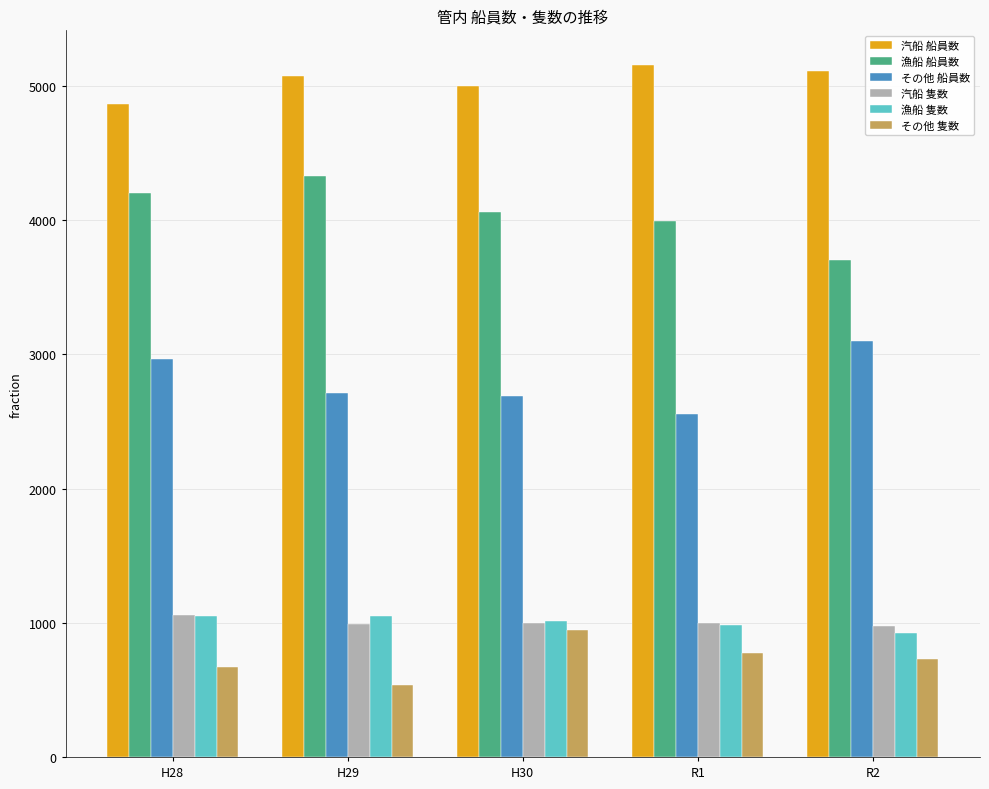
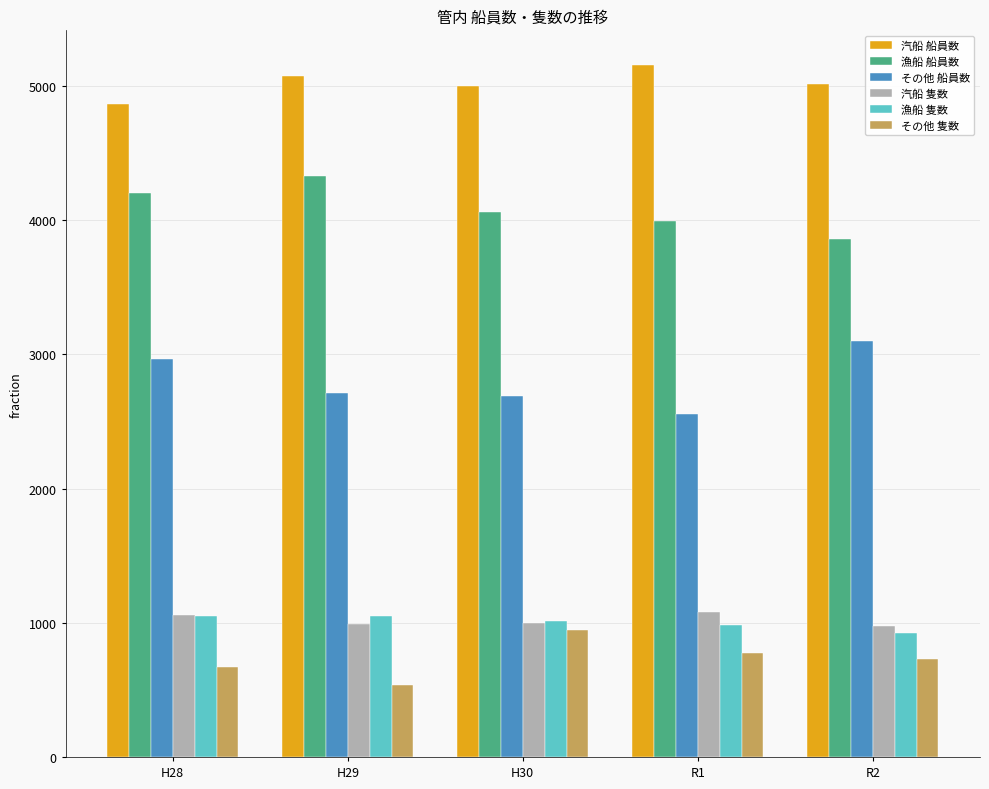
  {
    "汽船 船員数": {
      "H28": 4870,
      "H29": 5070,
      "H30": 5000,
      "R1": 5160,
-     "R2": 5110
+     "R2": 5010
    },
    "漁船 船員数": {
      "H28": 4200,
      "H29": 4330,
      "H30": 4060,
      "R1": 4000,
-     "R2": 3710
+     "R2": 3860
    },
    "汽船 隻数": {
      "H28": 1060,
      "H29": 990,
      "H30": 1000,
-     "R1": 1000,
+     "R1": 1080,
      "R2": 970
    },
    "その他 隻数": {
      "H28": 670,
      "H29": 530,
      "H30": 950,
      "R1": 780,
      "R2": 730
    }
  }
